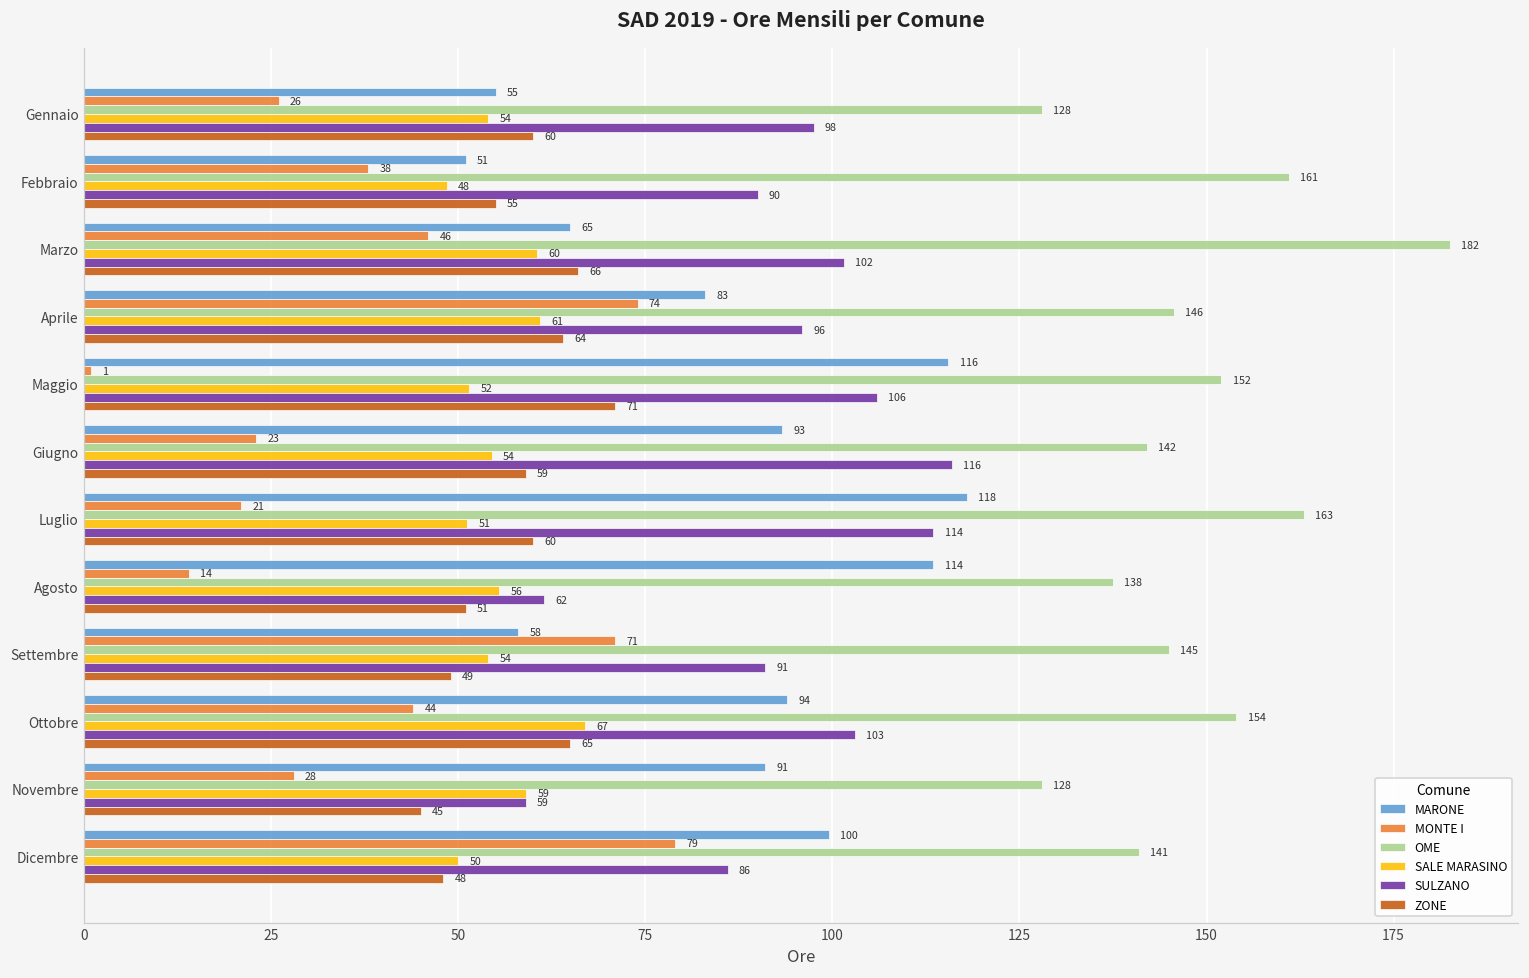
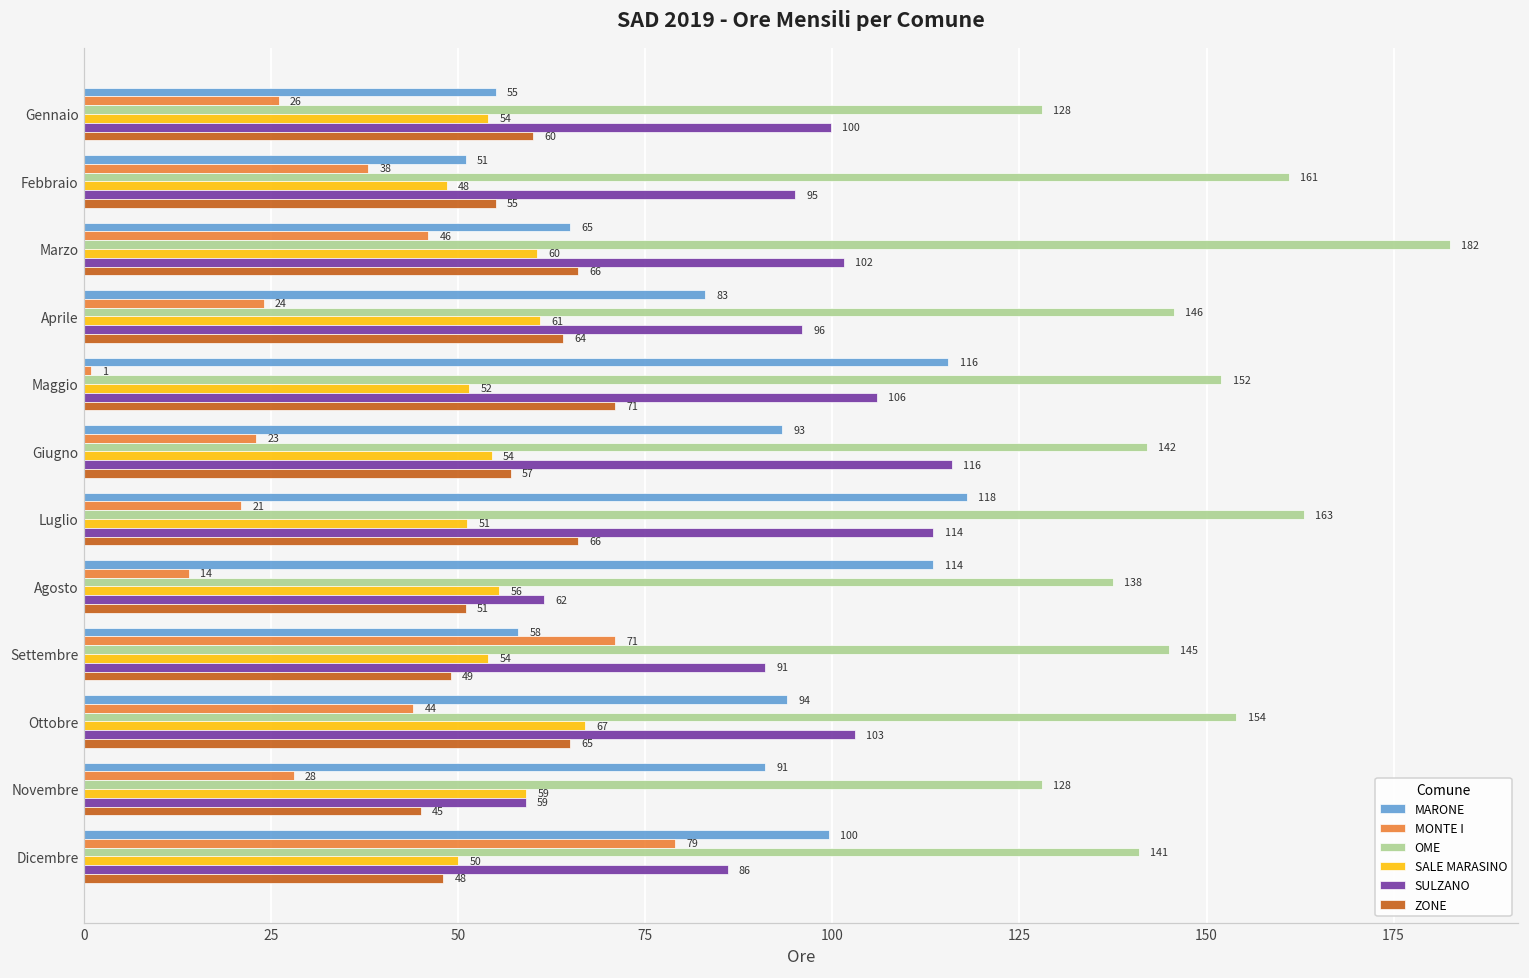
  {
    "MARONE": {
      "Gennaio": 55,
      "Febbraio": 51,
      "Marzo": 65,
      "Aprile": 83,
      "Maggio": 116,
      "Giugno": 93,
      "Luglio": 118,
      "Agosto": 114,
      "Settembre": 58,
      "Ottobre": 94,
      "Novembre": 91,
      "Dicembre": 100
    },
    "MONTE I": {
      "Gennaio": 26,
      "Febbraio": 38,
      "Marzo": 46,
-     "Aprile": 74,
+     "Aprile": 24,
      "Maggio": 1,
      "Giugno": 23,
      "Luglio": 21,
      "Agosto": 14,
      "Settembre": 71,
      "Ottobre": 44,
      "Novembre": 28,
      "Dicembre": 79
    },
    "OME": {
      "Gennaio": 128,
      "Febbraio": 161,
      "Marzo": 182,
      "Aprile": 146,
      "Maggio": 152,
      "Giugno": 142,
      "Luglio": 163,
      "Agosto": 138,
      "Settembre": 145,
      "Ottobre": 154,
      "Novembre": 128,
      "Dicembre": 141
    },
    "SALE MARASINO": {
      "Gennaio": 54,
      "Febbraio": 48,
      "Marzo": 60,
      "Aprile": 61,
      "Maggio": 52,
      "Giugno": 54,
      "Luglio": 51,
      "Agosto": 56,
      "Settembre": 54,
      "Ottobre": 67,
      "Dicembre": 50
    },
    "SULZANO": {
-     "Gennaio": 98,
-     "Febbraio": 90,
+     "Gennaio": 100,
+     "Febbraio": 95,
      "Marzo": 102,
      "Aprile": 96,
      "Maggio": 106,
      "Giugno": 116,
      "Luglio": 114,
      "Agosto": 62,
      "Settembre": 91,
      "Ottobre": 103,
      "Dicembre": 86
    },
    "ZONE": {
      "Gennaio": 60,
      "Febbraio": 55,
      "Marzo": 66,
      "Aprile": 64,
      "Maggio": 71,
-     "Giugno": 59,
-     "Luglio": 60,
+     "Giugno": 57,
+     "Luglio": 66,
      "Agosto": 51,
      "Settembre": 49,
      "Ottobre": 65,
      "Novembre": 45,
      "Dicembre": 48
    }
  }
